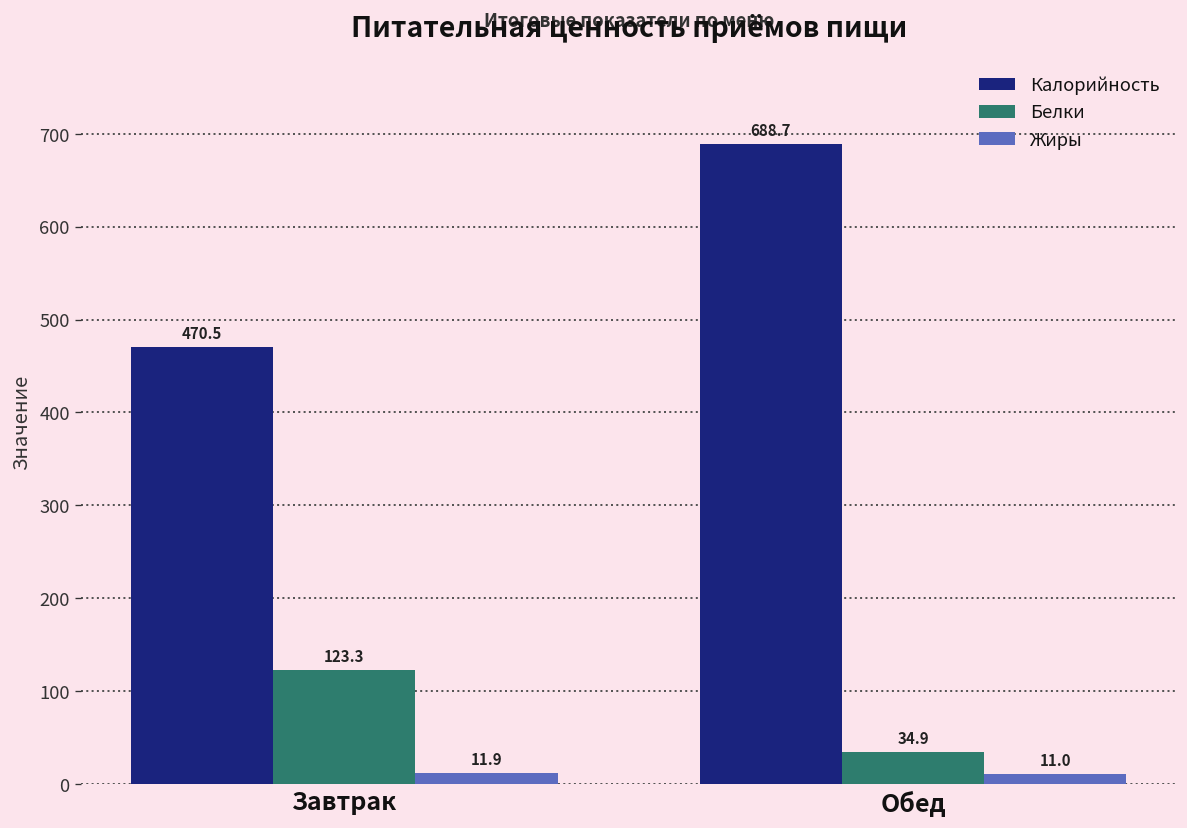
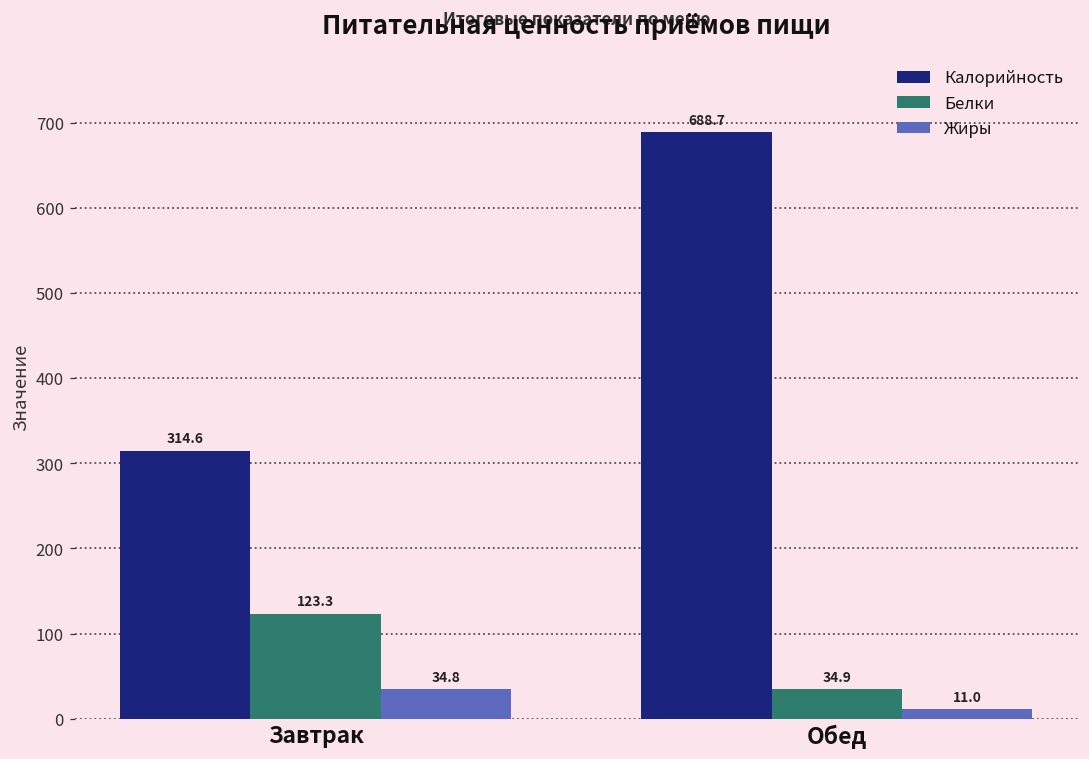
  {
    "Калорийность": {
-     "Завтрак": 470.5,
+     "Завтрак": 314.6,
      "Обед": 688.7
    },
    "Белки": {
      "Завтрак": 123.3,
      "Обед": 34.9
    },
    "Жиры": {
-     "Завтрак": 11.9,
+     "Завтрак": 34.8,
      "Обед": 11.0
    }
  }
